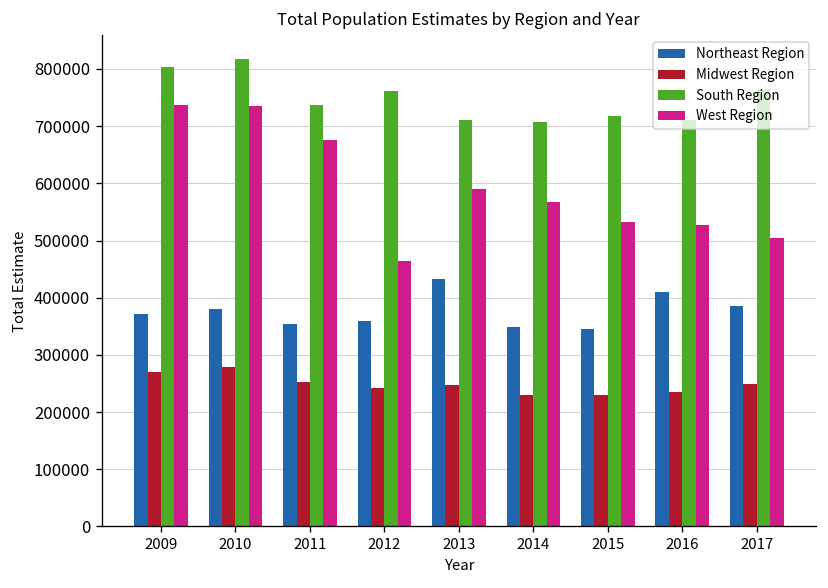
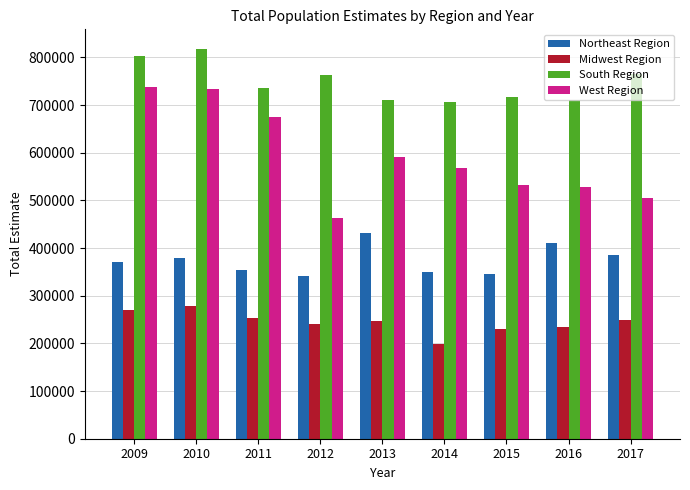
  {
    "Northeast Region": {
      "2009": 370000,
      "2010": 380000,
      "2011": 350000,
-     "2012": 360000,
+     "2012": 340000,
      "2013": 430000,
      "2014": 350000,
      "2015": 350000,
      "2016": 410000,
      "2017": 390000
    },
    "Midwest Region": {
      "2009": 270000,
      "2010": 280000,
      "2011": 250000,
      "2012": 240000,
      "2013": 250000,
-     "2014": 230000,
+     "2014": 200000,
      "2015": 230000,
      "2016": 230000,
      "2017": 250000
    },
    "South Region": {
      "2009": 800000,
      "2010": 820000,
      "2011": 740000,
      "2012": 760000,
      "2013": 710000,
      "2014": 710000,
      "2015": 720000
    },
    "West Region": {
      "2009": 740000,
      "2010": 730000,
      "2011": 680000,
      "2012": 460000,
      "2013": 590000,
      "2014": 570000,
      "2015": 530000,
      "2016": 530000,
      "2017": 500000
    }
  }
